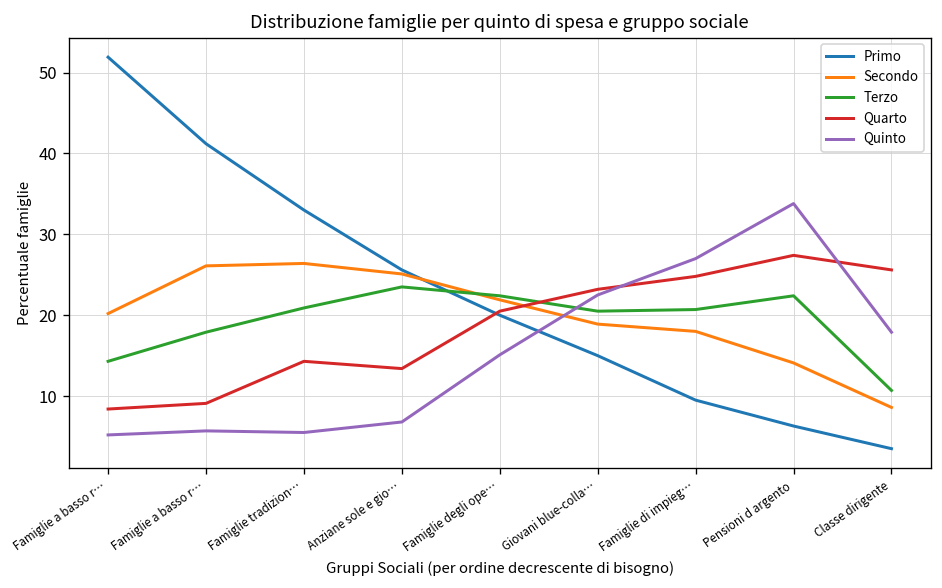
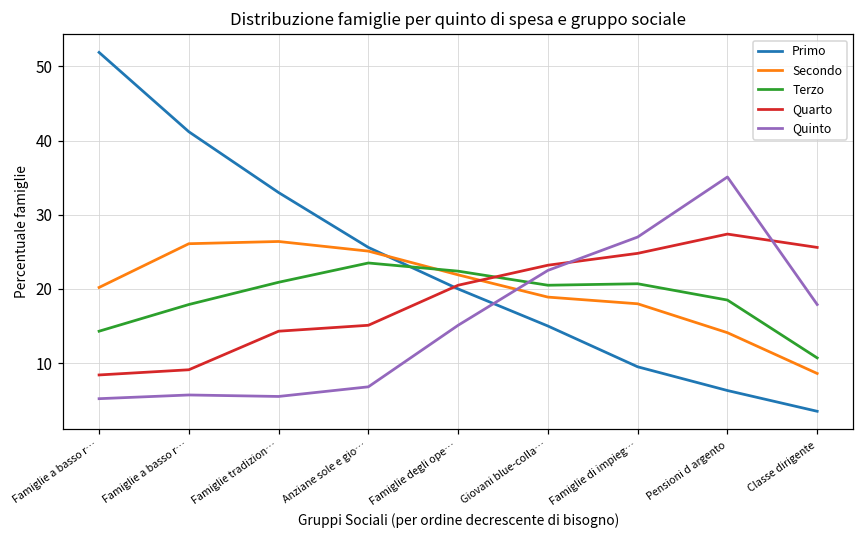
  {
    "Primo": {
      "Famiglie tradizion…": 33,
      "Anziane sole e gio…": 26,
      "Famiglie degli ope…": 20,
      "Giovani blue-colla…": 15,
      "Famiglie di impieg…": 10,
      "Pensioni d argento": 6,
      "Classe dirigente": 4
    },
    "Secondo": {
      "Famiglie tradizion…": 26,
      "Anziane sole e gio…": 25,
      "Famiglie degli ope…": 22,
      "Giovani blue-colla…": 19,
      "Famiglie di impieg…": 18,
      "Pensioni d argento": 14,
      "Classe dirigente": 9
    },
    "Terzo": {
      "Famiglie tradizion…": 21,
      "Anziane sole e gio…": 24,
      "Famiglie degli ope…": 22,
      "Giovani blue-colla…": 21,
      "Famiglie di impieg…": 21,
-     "Pensioni d argento": 22,
+     "Pensioni d argento": 19,
      "Classe dirigente": 11
    },
    "Quarto": {
      "Famiglie tradizion…": 14,
-     "Anziane sole e gio…": 13,
+     "Anziane sole e gio…": 15,
      "Famiglie degli ope…": 21,
      "Giovani blue-colla…": 23,
      "Famiglie di impieg…": 25,
      "Pensioni d argento": 27,
      "Classe dirigente": 26
    },
    "Quinto": {
      "Famiglie tradizion…": 6,
      "Anziane sole e gio…": 7,
      "Famiglie degli ope…": 15,
      "Giovani blue-colla…": 23,
      "Famiglie di impieg…": 27,
-     "Pensioni d argento": 34,
+     "Pensioni d argento": 35,
      "Classe dirigente": 18
    }
  }
